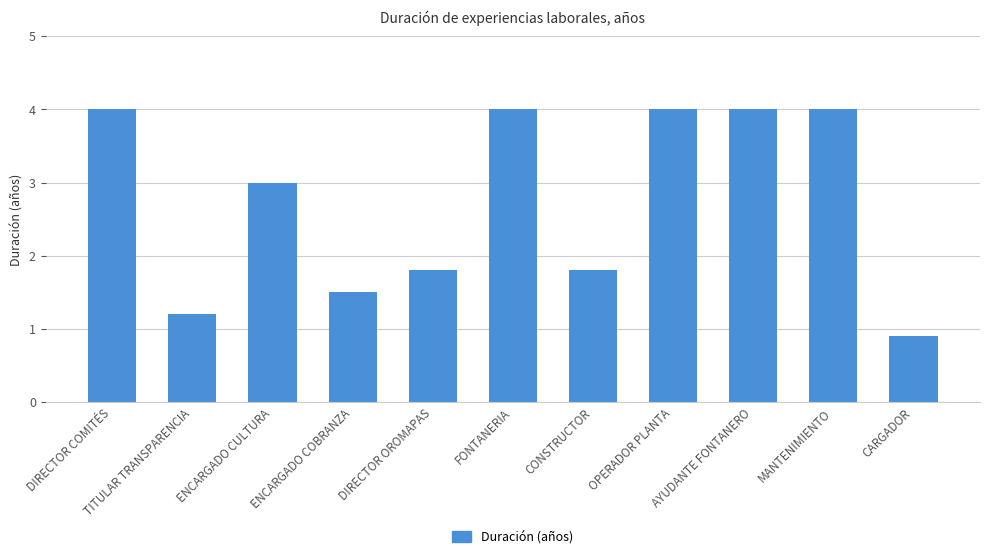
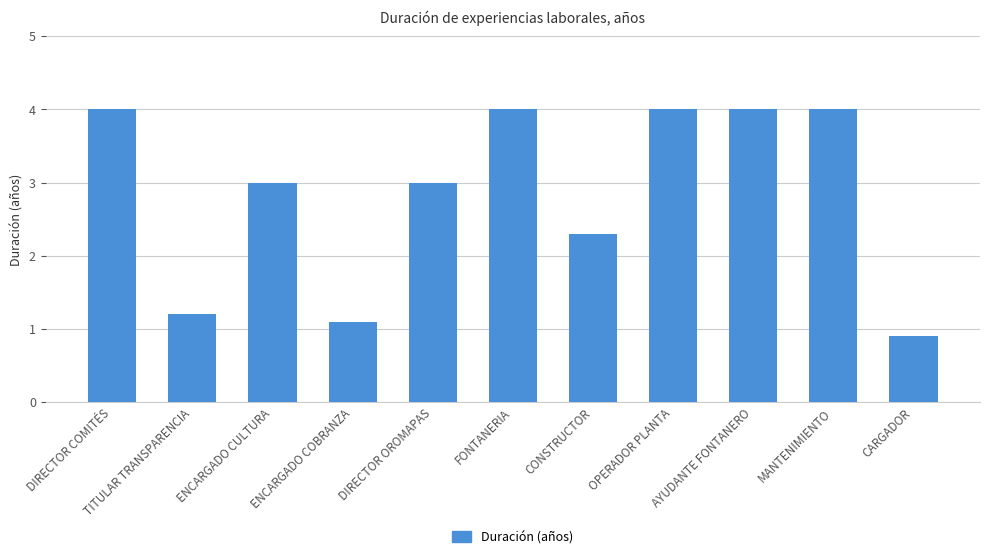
  {
    "DIRECTOR COMITÉS": 4.0,
    "TITULAR TRANSPARENCIA": 1.2,
    "ENCARGADO CULTURA": 3.0,
-   "ENCARGADO COBRANZA": 1.5,
-   "DIRECTOR OROMAPAS": 1.8,
+   "ENCARGADO COBRANZA": 1.1,
+   "DIRECTOR OROMAPAS": 3.0,
    "FONTANERIA": 4.0,
-   "CONSTRUCTOR": 1.8,
+   "CONSTRUCTOR": 2.3,
    "OPERADOR PLANTA": 4.0,
    "AYUDANTE FONTANERO": 4.0,
    "MANTENIMIENTO": 4.0,
    "CARGADOR": 0.9
  }
